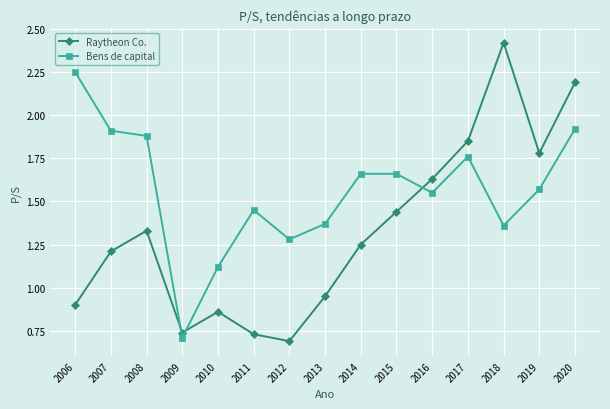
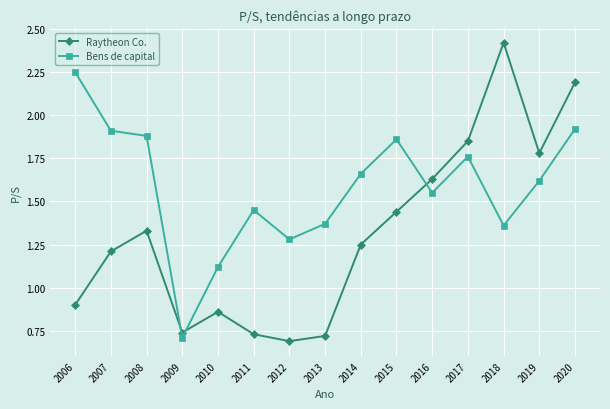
  {
    "Raytheon Co.": {
      "2006": 0.90,
      "2007": 1.21,
      "2008": 1.33,
      "2009": 0.74,
      "2010": 0.86,
      "2011": 0.73,
      "2012": 0.69,
-     "2013": 0.95,
+     "2013": 0.72,
      "2014": 1.25,
      "2015": 1.44,
      "2016": 1.63,
      "2017": 1.85,
      "2018": 2.42,
      "2019": 1.78,
      "2020": 2.19
    },
    "Bens de capital": {
      "2006": 2.25,
      "2007": 1.91,
      "2008": 1.88,
      "2009": 0.71,
      "2010": 1.12,
      "2011": 1.45,
      "2012": 1.28,
      "2013": 1.37,
      "2014": 1.66,
-     "2015": 1.66,
+     "2015": 1.86,
      "2016": 1.55,
      "2017": 1.76,
      "2018": 1.36,
-     "2019": 1.57,
+     "2019": 1.62,
      "2020": 1.92
    }
  }
